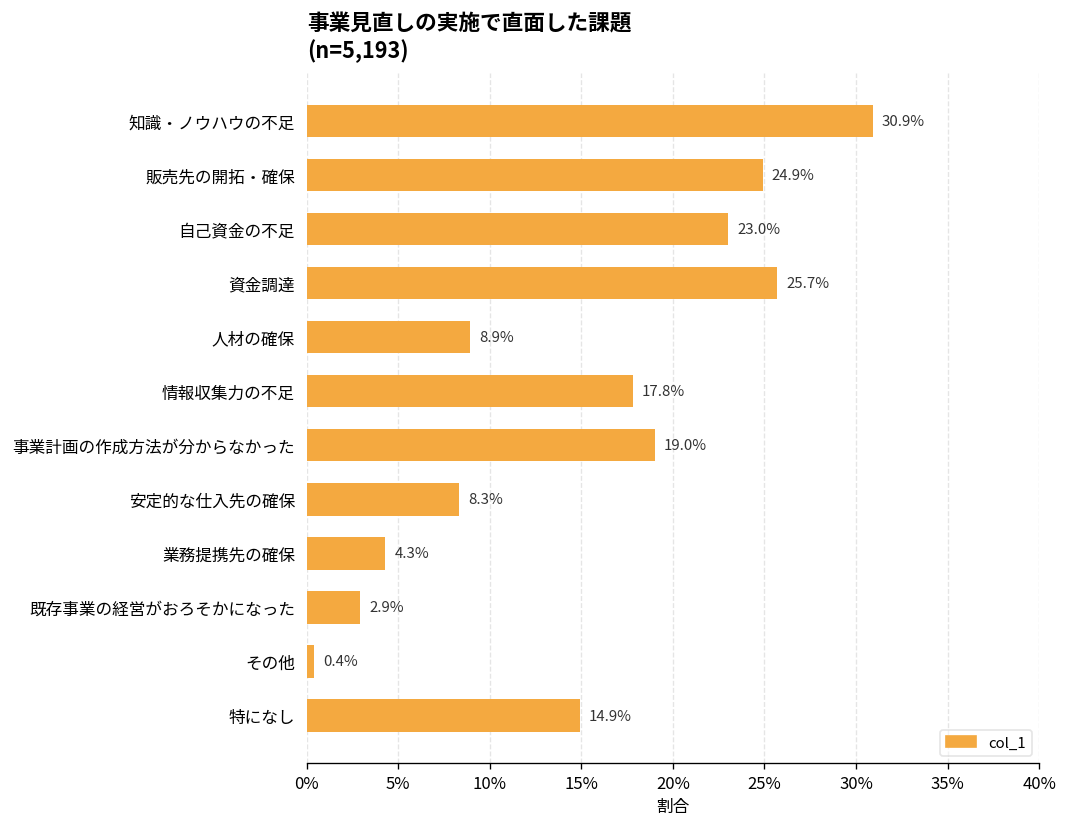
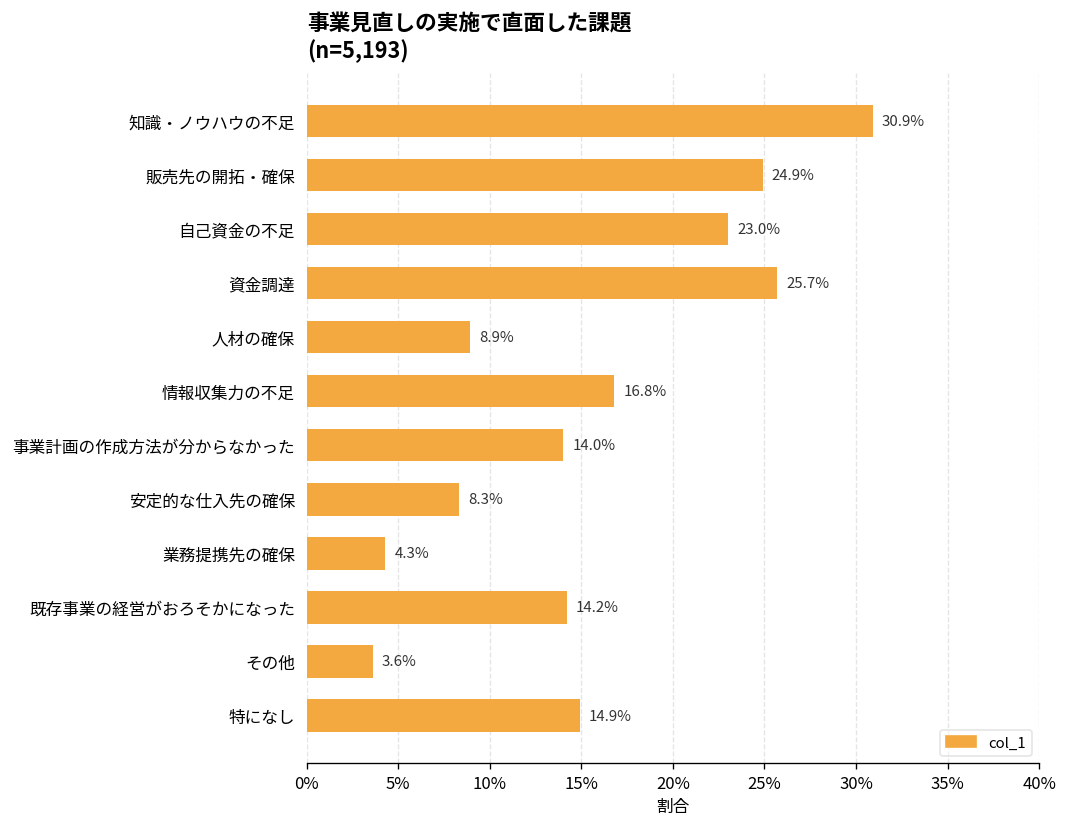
  {
    "知識・ノウハウの不足": "30.9%",
    "販売先の開拓・確保": "24.9%",
    "自己資金の不足": "23.0%",
    "資金調達": "25.7%",
    "人材の確保": "8.9%",
-   "情報収集力の不足": "17.8%",
-   "事業計画の作成方法が分からなかった": "19.0%",
+   "情報収集力の不足": "16.8%",
+   "事業計画の作成方法が分からなかった": "14.0%",
    "安定的な仕入先の確保": "8.3%",
    "業務提携先の確保": "4.3%",
-   "既存事業の経営がおろそかになった": "2.9%",
-   "その他": "0.4%",
+   "既存事業の経営がおろそかになった": "14.2%",
+   "その他": "3.6%",
    "特になし": "14.9%"
  }
